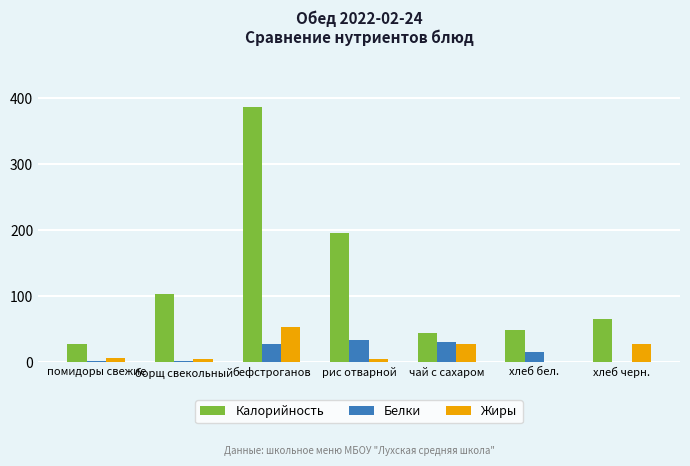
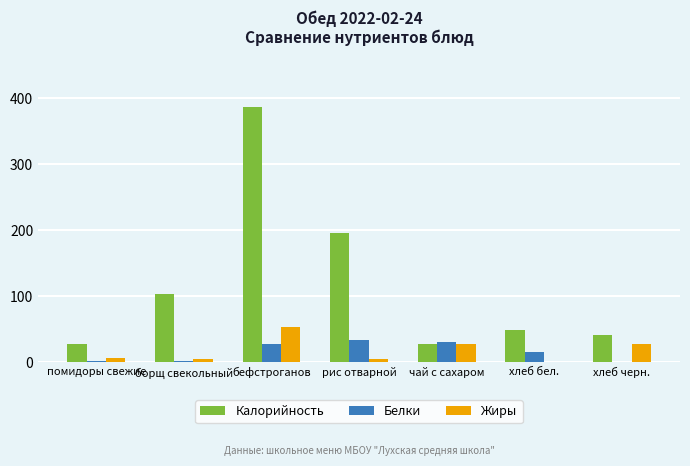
  {
    "Калорийность": {
      "помидоры свежие": 30,
      "борщ свекольный": 100,
      "бефстроганов": 390,
      "рис отварной": 200,
-     "чай с сахаром": 40,
+     "чай с сахаром": 30,
      "хлеб бел.": 50,
-     "хлеб черн.": 70
+     "хлеб черн.": 40
    },
    "Белки": {
      "бефстроганов": 30,
      "рис отварной": 30,
      "чай с сахаром": 30,
      "хлеб бел.": 20,
      "хлеб черн.": 0
    },
    "Жиры": {
      "помидоры свежие": 10,
      "борщ свекольный": 10,
      "бефстроганов": 50,
      "рис отварной": 10,
      "чай с сахаром": 30,
      "хлеб бел.": 0,
      "хлеб черн.": 30
    }
  }
